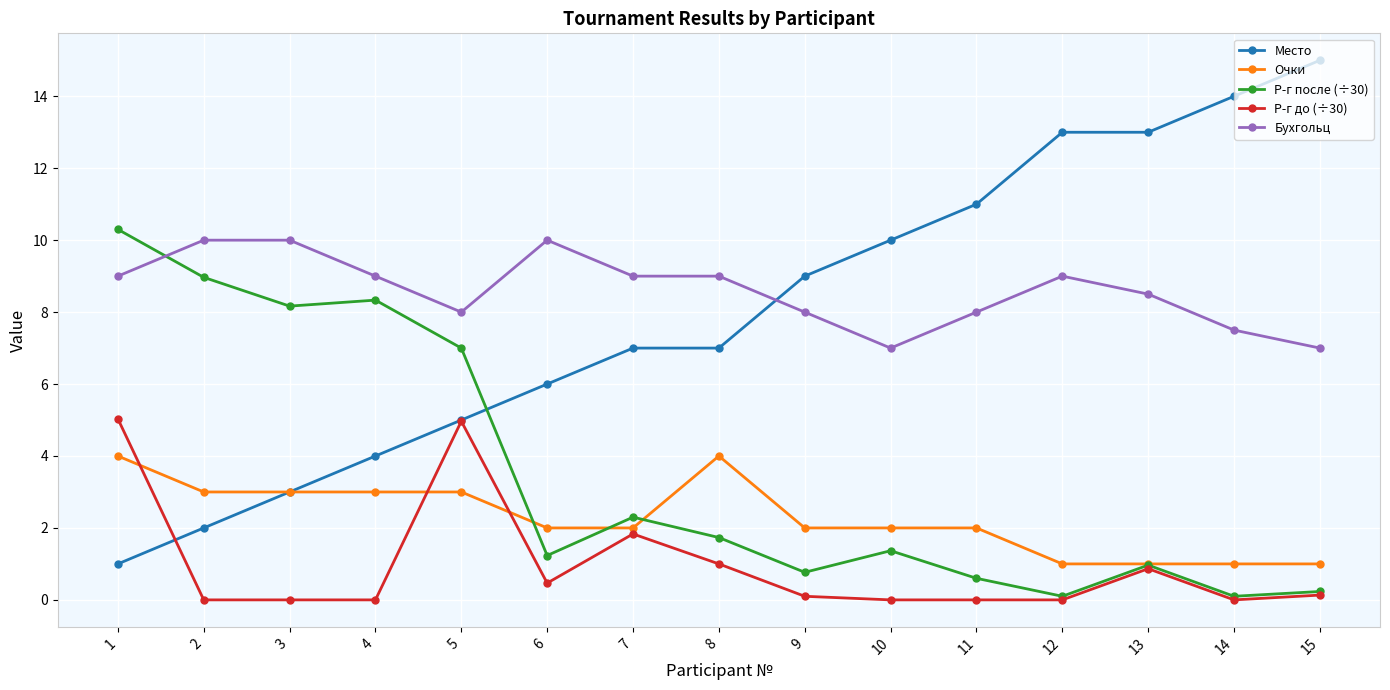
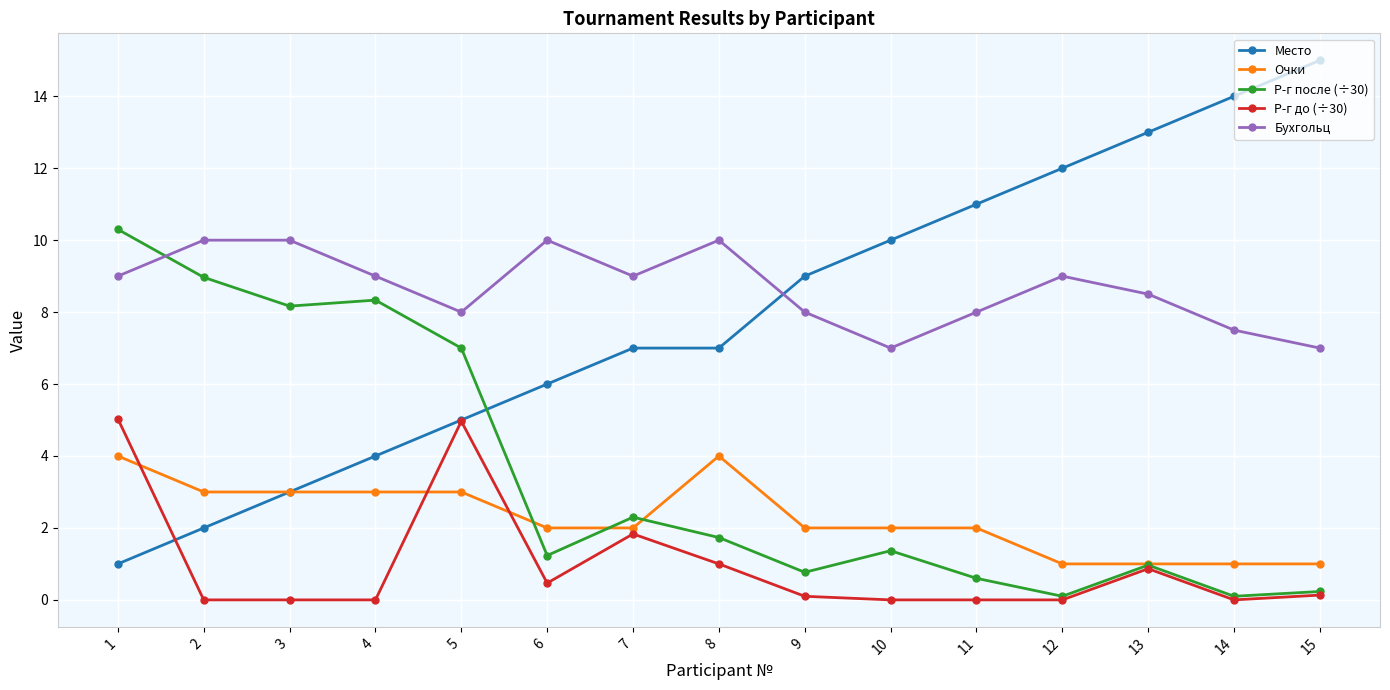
  {
    "Место": {
      "1": 1,
      "2": 2,
      "4": 4,
      "6": 6,
      "7": 7,
      "8": 7,
      "9": 9,
      "10": 10,
      "11": 11,
-     "12": 13,
+     "12": 12,
      "13": 13,
      "14": 14
    },
    "Очки": {
      "1": 4,
      "2": 3,
      "4": 3,
      "5": 3,
      "6": 2,
      "7": 2,
      "8": 4,
      "9": 2,
      "10": 2,
      "11": 2,
      "12": 1,
      "14": 1,
      "15": 1
    },
    "Р-г после (÷30)": {
      "1": 10.3,
      "2": 9,
      "3": 8.2,
      "4": 8.3,
      "5": 7,
      "6": 1.2,
      "7": 2.3,
      "8": 1.7,
      "9": 0.8,
      "10": 1.4,
      "11": 0.6,
      "12": 0.1,
      "14": 0.1,
      "15": 0.2
    },
    "Р-г до (÷30)": {
      "1": 5,
      "2": 0,
      "3": 0,
      "4": 0,
      "6": 0.5,
      "7": 1.8,
      "8": 1,
      "9": 0.1,
      "10": 0,
      "11": 0,
      "12": 0,
      "13": 0.9,
      "14": 0,
      "15": 0.1
    },
    "Бухгольц": {
      "1": 9,
      "2": 10,
      "3": 10,
      "4": 9,
      "5": 8,
      "6": 10,
      "7": 9,
-     "8": 9,
+     "8": 10,
      "9": 8,
      "10": 7,
      "11": 8,
      "12": 9,
      "13": 8.5,
      "14": 7.5,
      "15": 7
    }
  }
